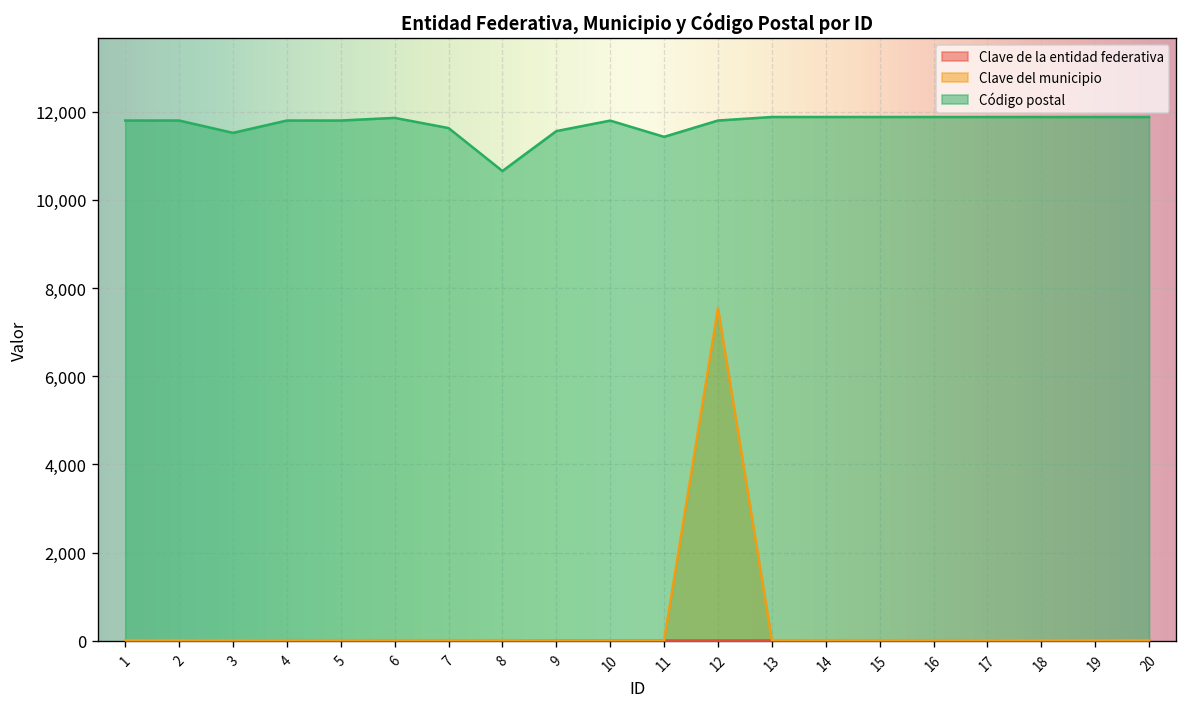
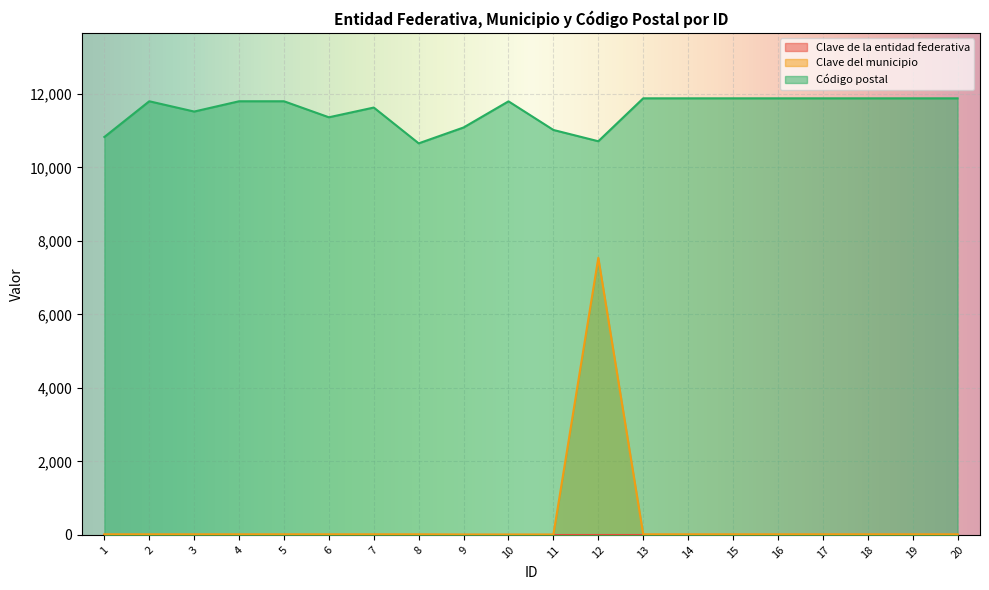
  {
    "Clave de la entidad federativa": {
      "12": "0"
    },
    "Clave del municipio": {
      "12": "7,500"
    },
    "Código postal": {
-     "1": "11,800",
+     "1": "10,800",
      "2": "11,800",
      "3": "11,500",
      "4": "11,800",
      "5": "11,800",
-     "6": "11,900",
+     "6": "11,400",
      "7": "11,600",
      "8": "10,700",
-     "9": "11,600",
+     "9": "11,100",
      "10": "11,800",
-     "11": "11,400",
-     "12": "11,800",
+     "11": "11,000",
+     "12": "10,700",
      "13": "11,900",
      "14": "11,900",
      "15": "11,900",
      "16": "11,900",
      "17": "11,900",
      "18": "11,900",
      "19": "11,900",
      "20": "11,900"
    }
  }
